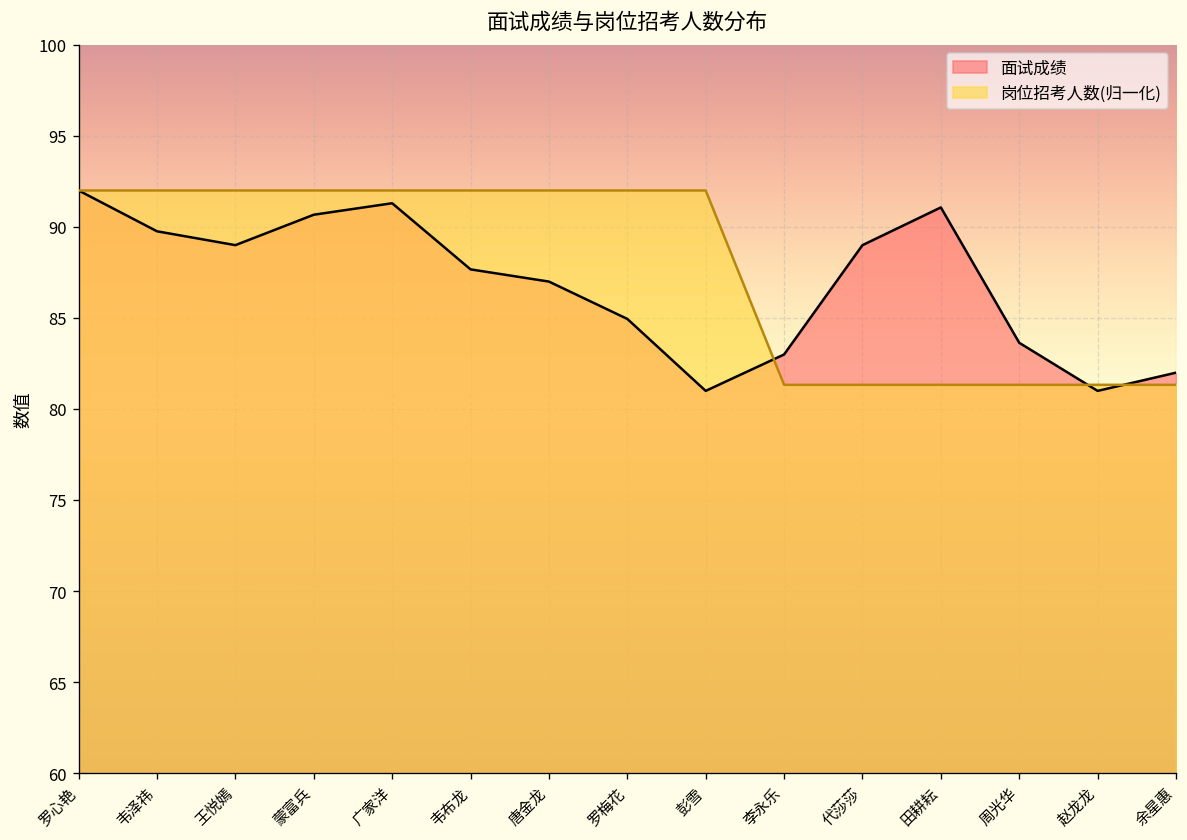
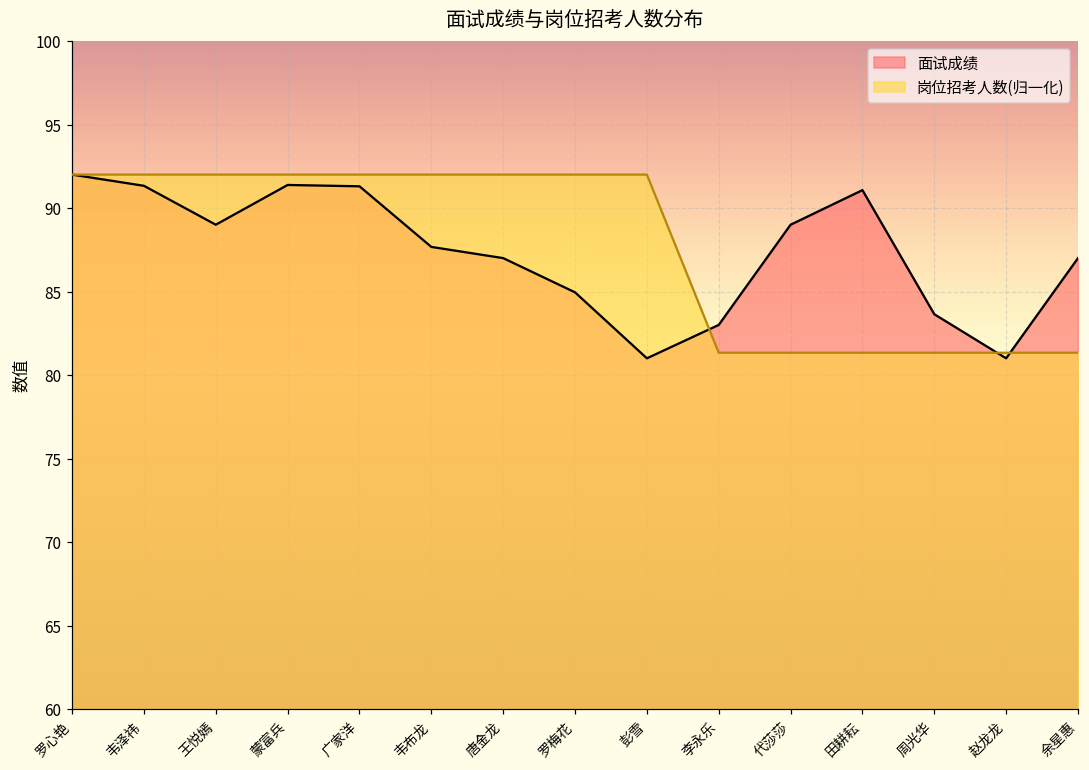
  {
    "面试成绩": {
-     "韦泽祎": 89.8,
+     "韦泽祎": 91.3,
      "王悦嫣": 89.0,
-     "蒙富兵": 90.7,
+     "蒙富兵": 91.4,
      "广家洋": 91.3,
      "韦布龙": 87.7,
      "唐金龙": 87.0,
      "罗梅花": 85.0,
      "彭雪": 81.0,
      "李永乐": 83.0,
      "代莎莎": 89.0,
      "田耕耘": 91.1,
      "周光华": 83.6,
      "赵龙龙": 81.0,
-     "余星惠": 82
+     "余星惠": 87
    },
    "岗位招考人数(归一化)": {
      "韦泽祎": 92.0,
      "王悦嫣": 92.0,
      "蒙富兵": 92.0,
      "广家洋": 92.0,
      "韦布龙": 92.0,
      "唐金龙": 92.0,
      "罗梅花": 92.0,
      "彭雪": 92.0,
      "李永乐": 81.3,
      "代莎莎": 81.3,
      "田耕耘": 81.3,
      "周光华": 81.3,
      "赵龙龙": 81.3,
      "余星惠": 81.3
    }
  }
